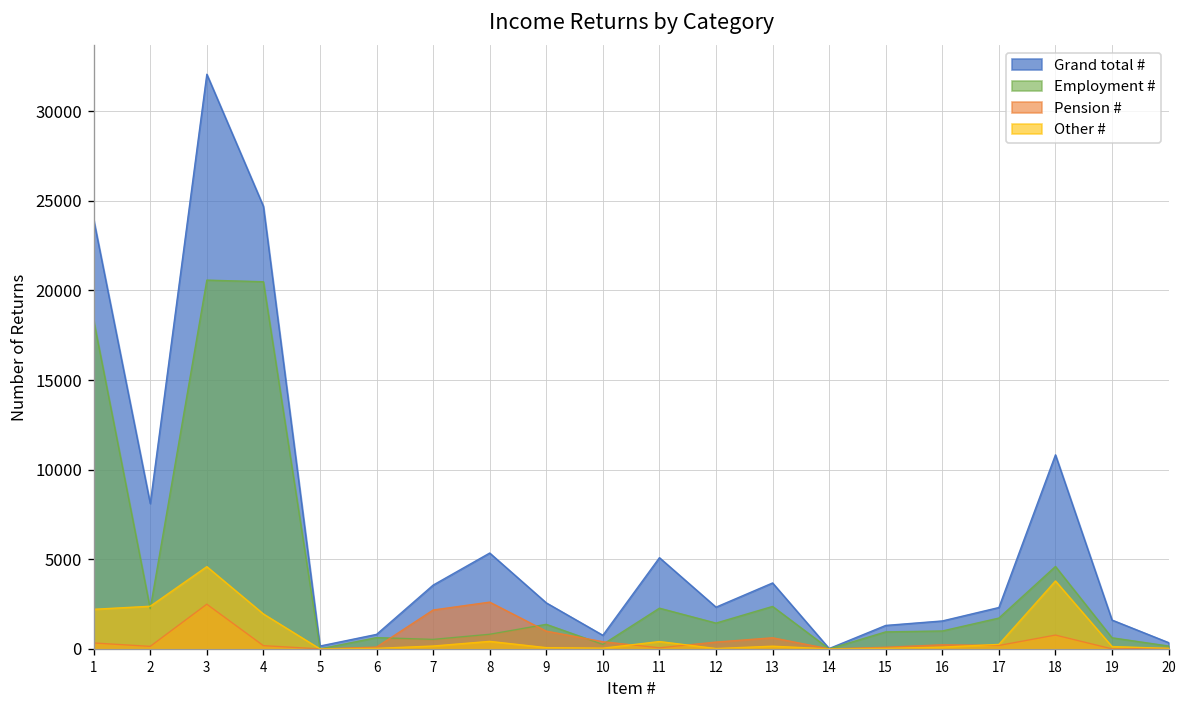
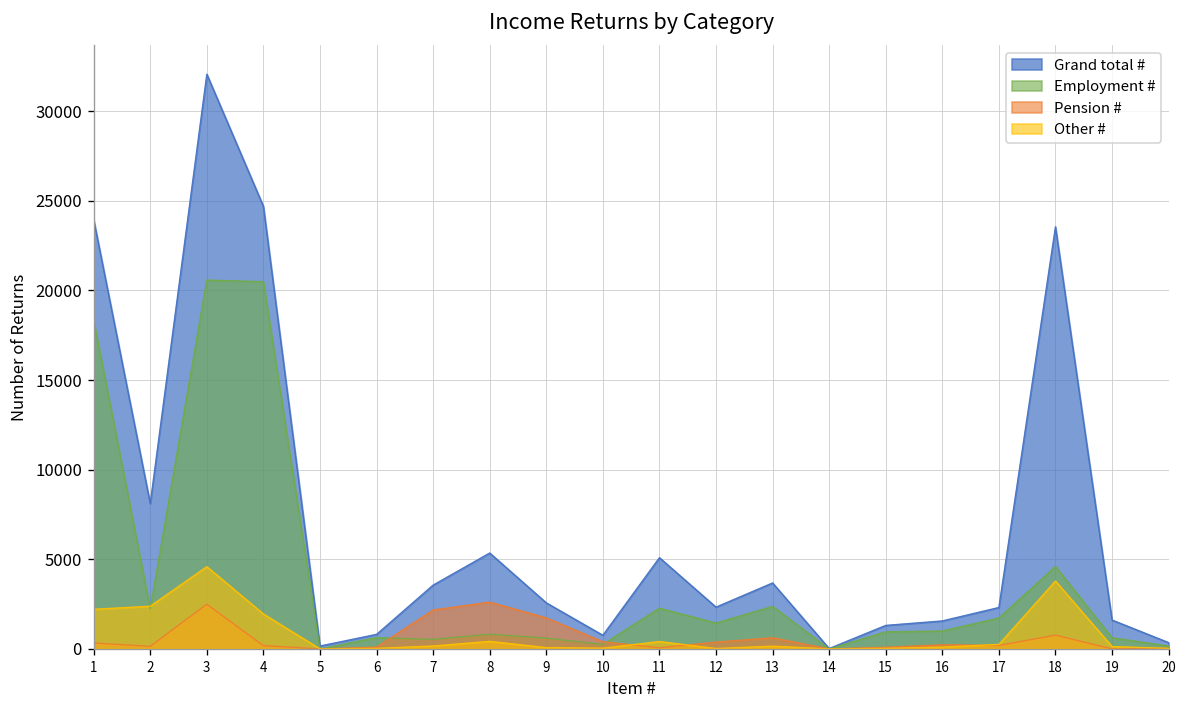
  {
    "Grand total #": {
      "1": 24000,
      "2": 8100,
      "3": 32100,
      "4": 24700,
      "6": 800,
      "7": 3600,
      "8": 5400,
      "9": 2600,
      "10": 800,
      "11": 5100,
      "12": 2300,
      "13": 3700,
      "15": 1300,
      "16": 1600,
      "17": 2300,
-     "18": 10800,
+     "18": 23600,
      "19": 1600,
      "20": 400
    },
    "Employment #": {
      "1": 18300,
      "3": 20600,
      "4": 20500,
      "6": 600,
      "7": 500,
      "8": 800,
-     "9": 1400,
+     "9": 600,
      "11": 2300,
      "12": 1400,
      "13": 2400,
      "15": 1000,
      "16": 1000,
      "17": 1700,
      "18": 4600,
      "19": 600
    },
    "Pension #": {
      "1": 300,
      "2": 100,
      "3": 2500,
      "4": 200,
      "7": 2200,
      "8": 2600,
-     "9": 1000,
+     "9": 1700,
      "11": 100,
      "12": 400,
      "13": 600,
      "18": 800
    },
    "Other #": {
      "1": 2200,
      "3": 4600,
      "4": 2000,
      "7": 200,
      "8": 400,
      "9": 100,
      "10": 0,
      "11": 400,
      "12": 0,
      "13": 200,
      "18": 3800
    }
  }
